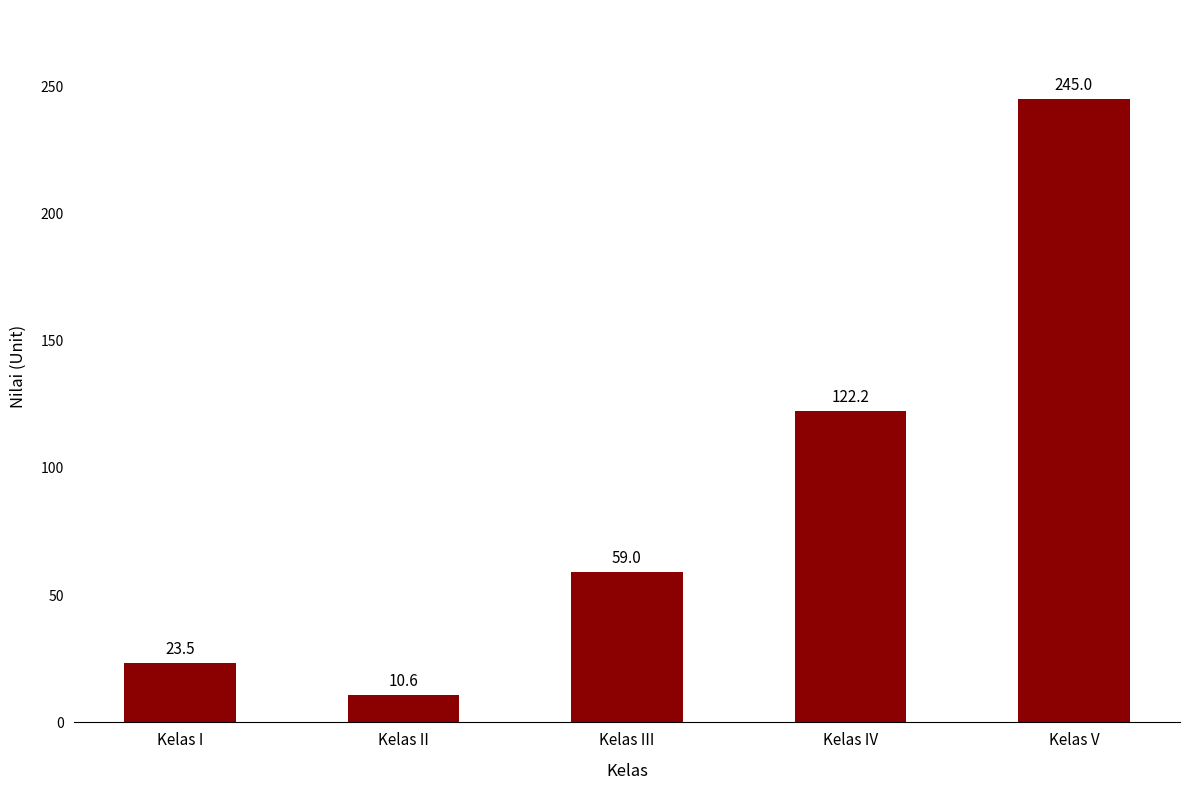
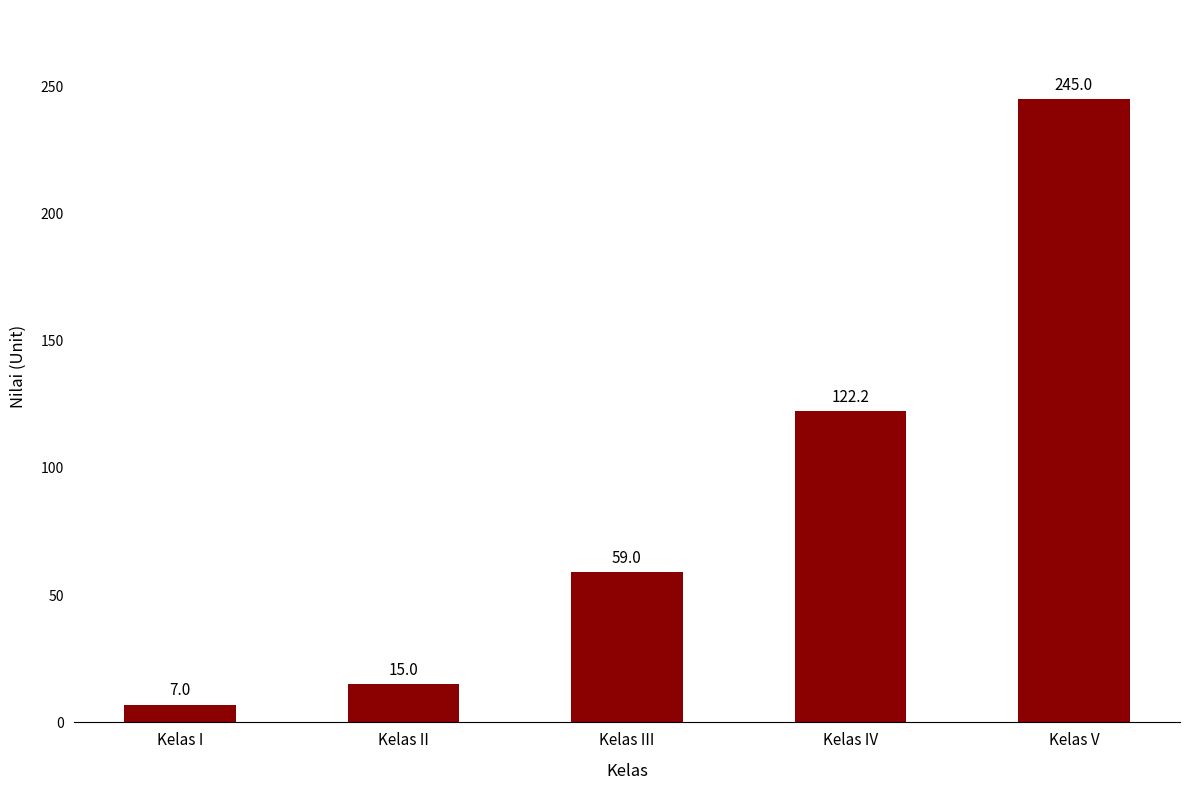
  {
-   "Kelas I": 23.5,
-   "Kelas II": 10.6,
+   "Kelas I": 7.0,
+   "Kelas II": 15.0,
    "Kelas III": 59.0,
    "Kelas IV": 122.2,
    "Kelas V": 245.0
  }
